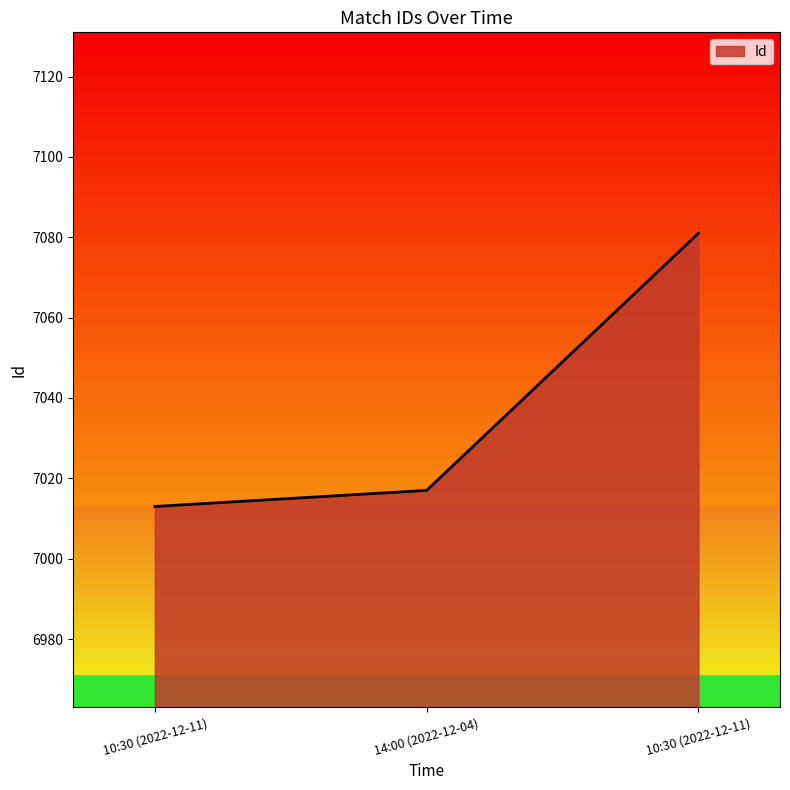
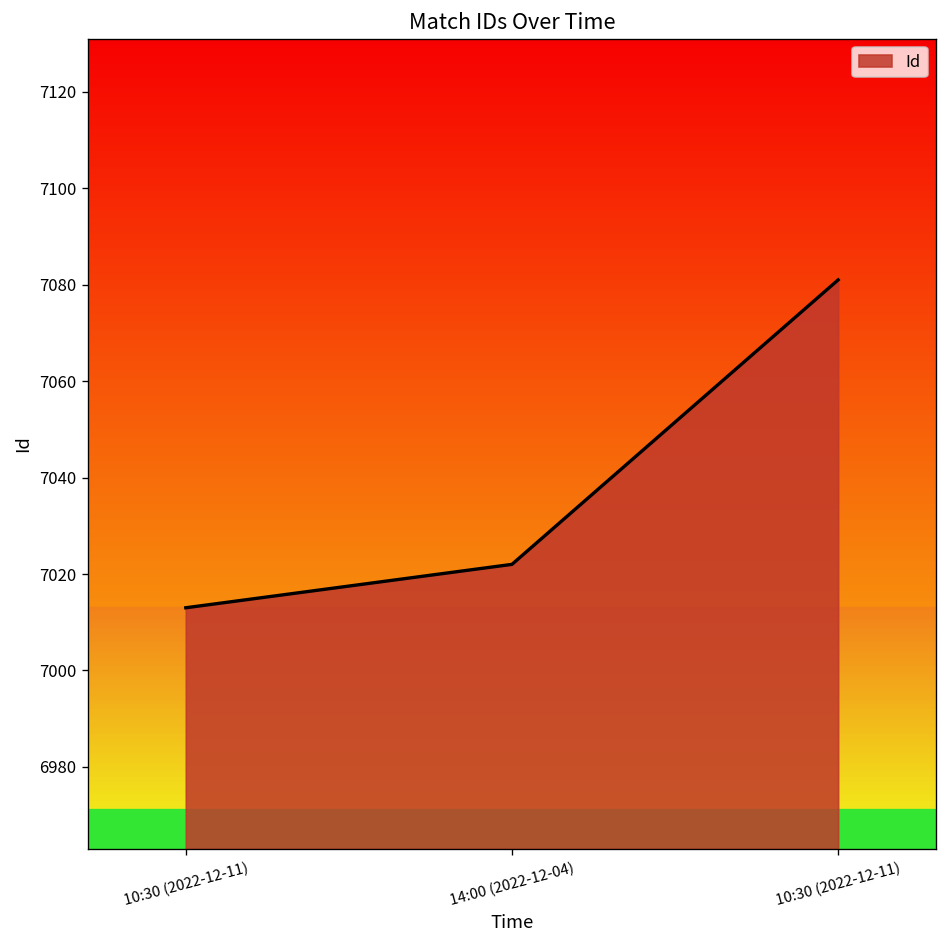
  {
-   "14:00 (2022-12-04)": 7017
+   "14:00 (2022-12-04)": 7022
  }
